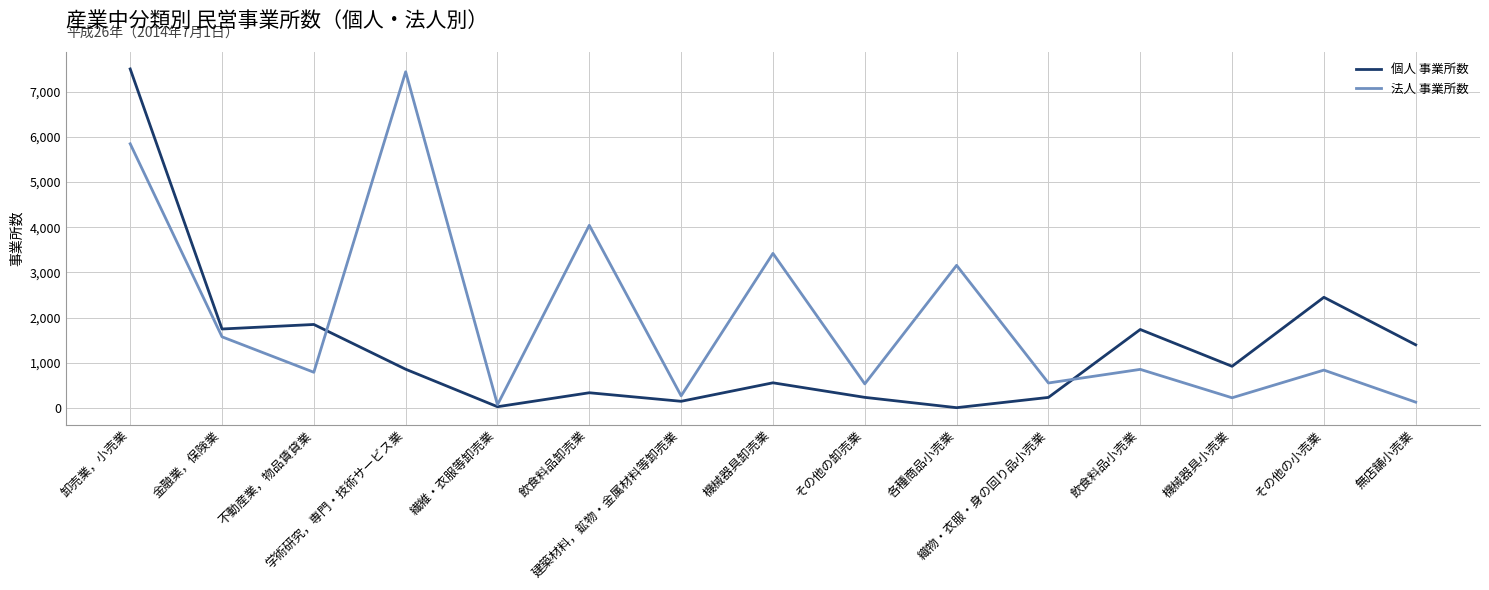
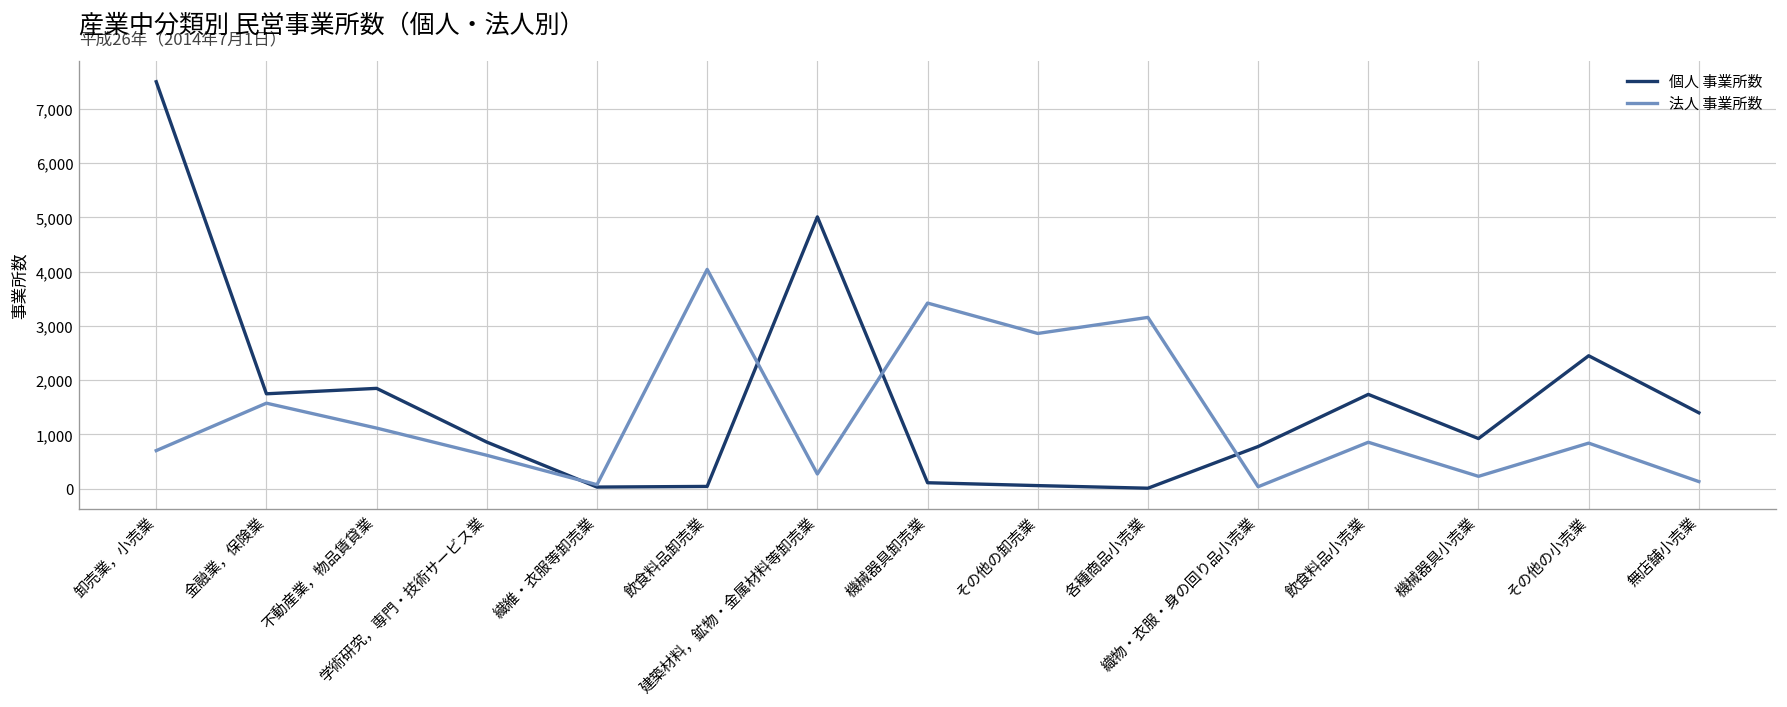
  {
    "個人 事業所数": {
      "卸売業，小売業": "7,500",
      "金融業，保険業": "1,700",
      "不動産業，物品賃貸業": "1,800",
      "学術研究，専門・技術サービス業": "900",
-     "飲食料品卸売業": "300",
-     "建築材料，鉱物・金属材料等卸売業": "200",
-     "機械器具卸売業": "600",
-     "その他の卸売業": "200",
+     "飲食料品卸売業": "0",
+     "建築材料，鉱物・金属材料等卸売業": "5,000",
+     "機械器具卸売業": "100",
+     "その他の卸売業": "100",
      "各種商品小売業": "0",
-     "織物・衣服・身の回り品小売業": "200",
+     "織物・衣服・身の回り品小売業": "800",
      "飲食料品小売業": "1,700",
      "機械器具小売業": "900",
      "その他の小売業": "2,500",
      "無店舗小売業": "1,400"
    },
    "法人 事業所数": {
-     "卸売業，小売業": "5,800",
+     "卸売業，小売業": "700",
      "金融業，保険業": "1,600",
-     "不動産業，物品賃貸業": "800",
-     "学術研究，専門・技術サービス業": "7,400",
+     "不動産業，物品賃貸業": "1,100",
+     "学術研究，専門・技術サービス業": "600",
      "飲食料品卸売業": "4,000",
      "建築材料，鉱物・金属材料等卸売業": "300",
      "機械器具卸売業": "3,400",
-     "その他の卸売業": "500",
+     "その他の卸売業": "2,900",
      "各種商品小売業": "3,200",
-     "織物・衣服・身の回り品小売業": "600",
+     "織物・衣服・身の回り品小売業": "0",
      "飲食料品小売業": "900",
      "機械器具小売業": "200",
      "その他の小売業": "800",
      "無店舗小売業": "100"
    }
  }
